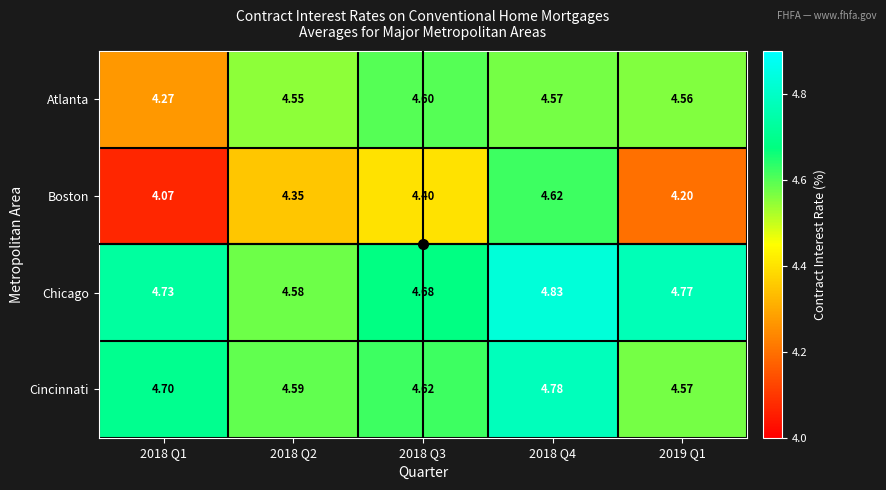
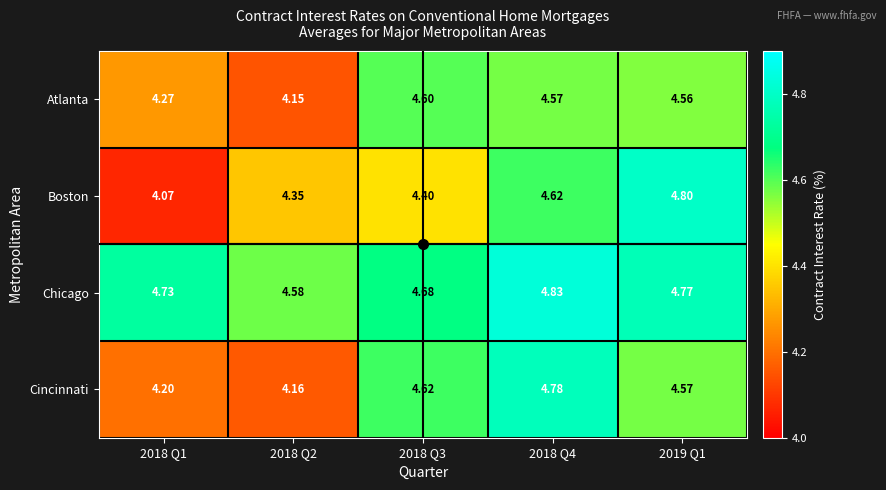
  {
    "Atlanta": {
      "2018 Q1": 4.27,
-     "2018 Q2": 4.55,
+     "2018 Q2": 4.15,
      "2018 Q3": 4.60,
      "2018 Q4": 4.57,
      "2019 Q1": 4.56
    },
    "Boston": {
      "2018 Q1": 4.07,
      "2018 Q2": 4.35,
      "2018 Q3": 4.40,
      "2018 Q4": 4.62,
-     "2019 Q1": 4.20
+     "2019 Q1": 4.80
    },
    "Chicago": {
      "2018 Q1": 4.73,
      "2018 Q2": 4.58,
      "2018 Q3": 4.68,
      "2018 Q4": 4.83,
      "2019 Q1": 4.77
    },
    "Cincinnati": {
-     "2018 Q1": 4.70,
-     "2018 Q2": 4.59,
+     "2018 Q1": 4.20,
+     "2018 Q2": 4.16,
      "2018 Q3": 4.62,
      "2018 Q4": 4.78,
      "2019 Q1": 4.57
    }
  }
